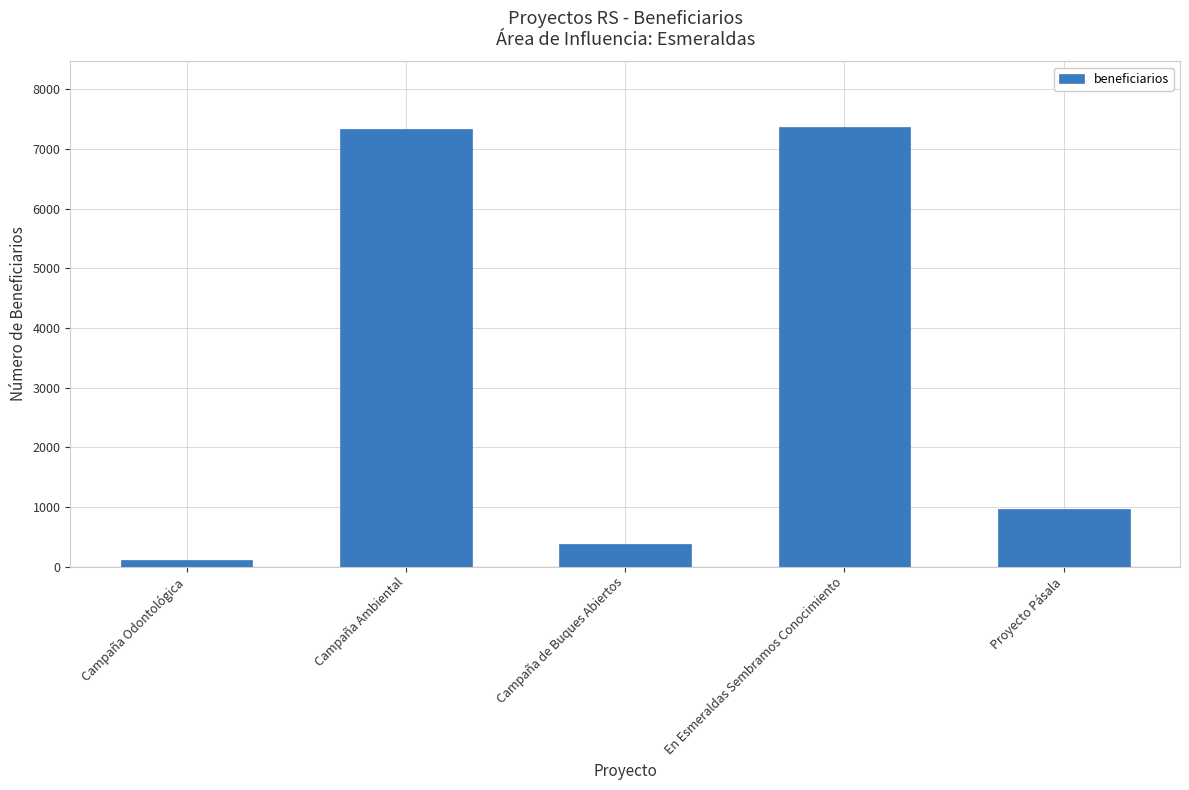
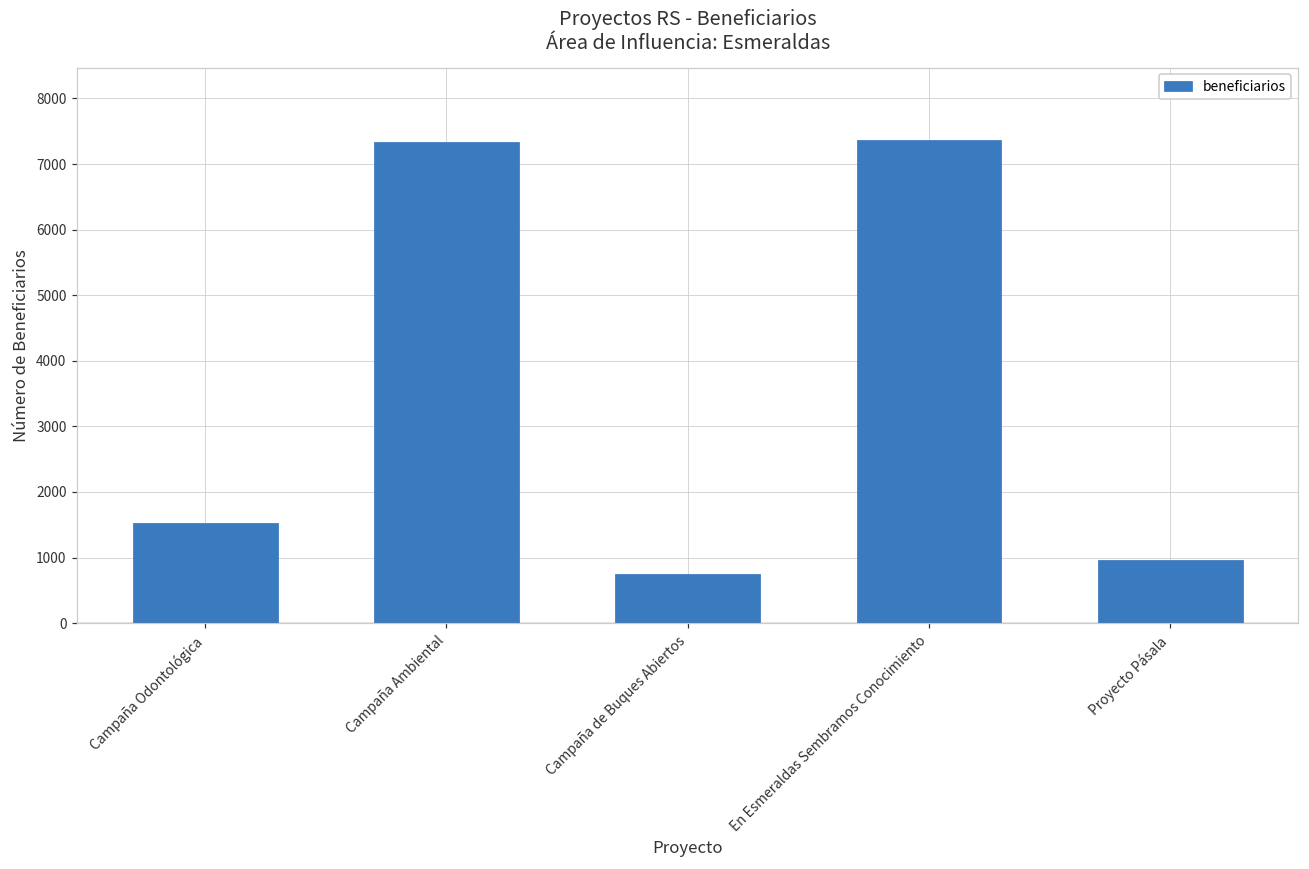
  {
-   "Campaña Odontológica": 100,
+   "Campaña Odontológica": 1500,
    "Campaña Ambiental": 7300,
-   "Campaña de Buques Abiertos": 400,
+   "Campaña de Buques Abiertos": 800,
    "En Esmeraldas Sembramos Conocimiento": 7400,
    "Proyecto Pásala": 1000
  }
